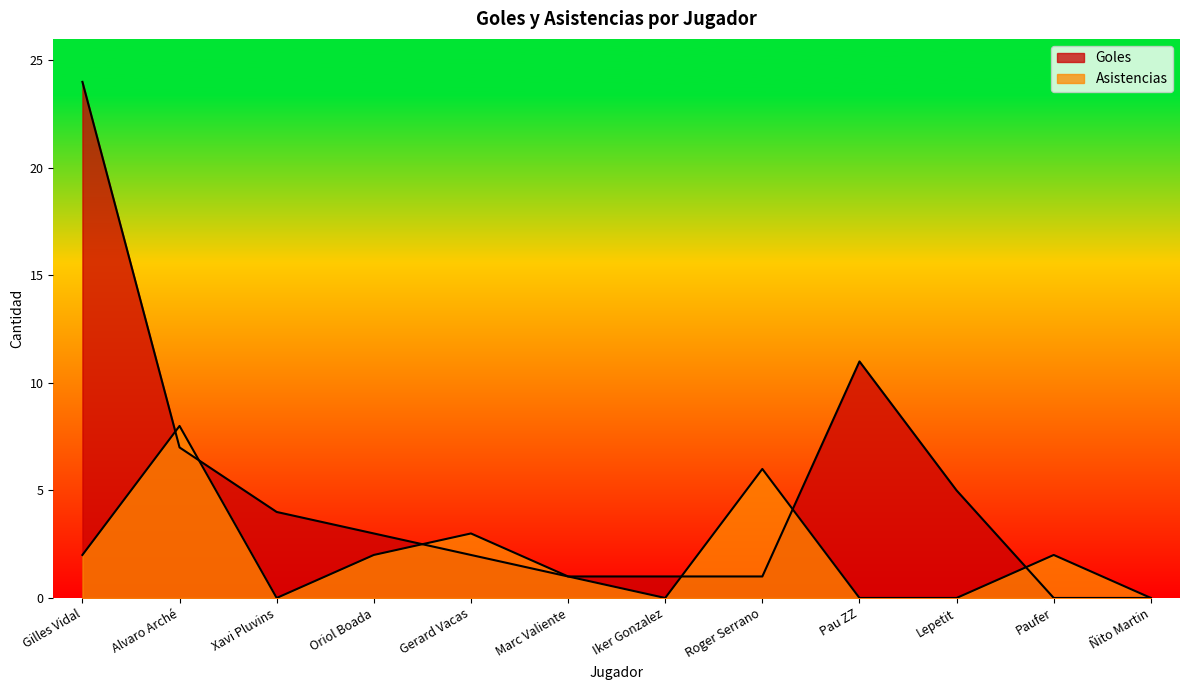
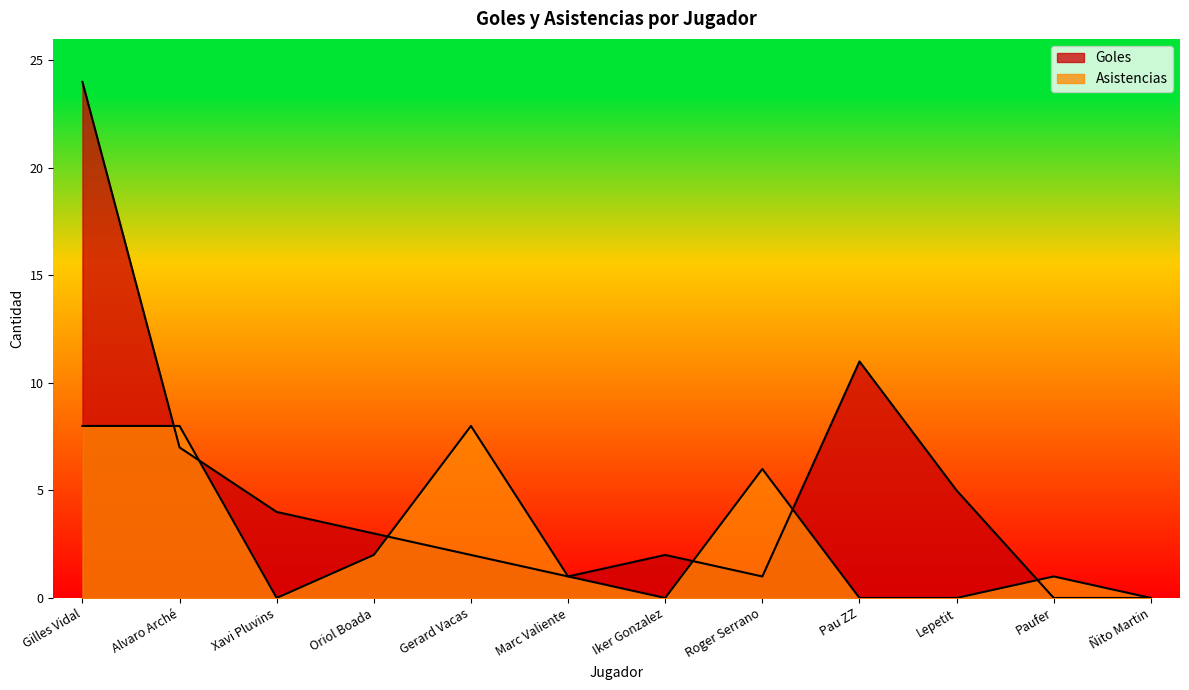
  {
    "Goles": {
      "Gilles Vidal": 24,
      "Alvaro Arché": 7,
      "Xavi Pluvins": 4,
      "Oriol Boada": 3,
      "Gerard Vacas": 2,
-     "Iker Gonzalez": 1,
+     "Iker Gonzalez": 2,
      "Roger Serrano": 1,
      "Pau ZZ": 11,
      "Lepetit": 5,
      "Paufer": 0
    },
    "Asistencias": {
-     "Gilles Vidal": 2,
+     "Gilles Vidal": 8,
      "Alvaro Arché": 8,
      "Xavi Pluvins": 0,
      "Oriol Boada": 2,
-     "Gerard Vacas": 3,
+     "Gerard Vacas": 8,
      "Iker Gonzalez": 0,
      "Roger Serrano": 6,
      "Pau ZZ": 0,
      "Lepetit": 0,
-     "Paufer": 2
+     "Paufer": 1
    }
  }
